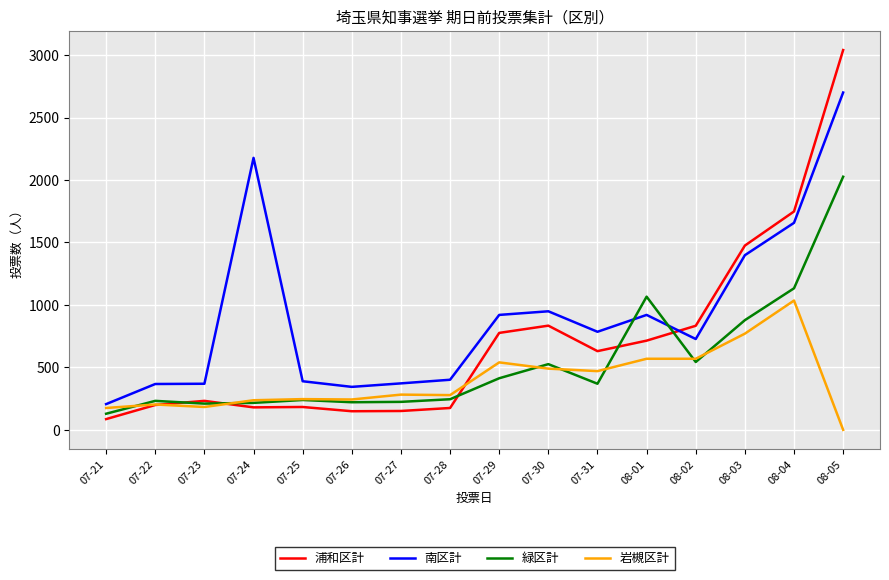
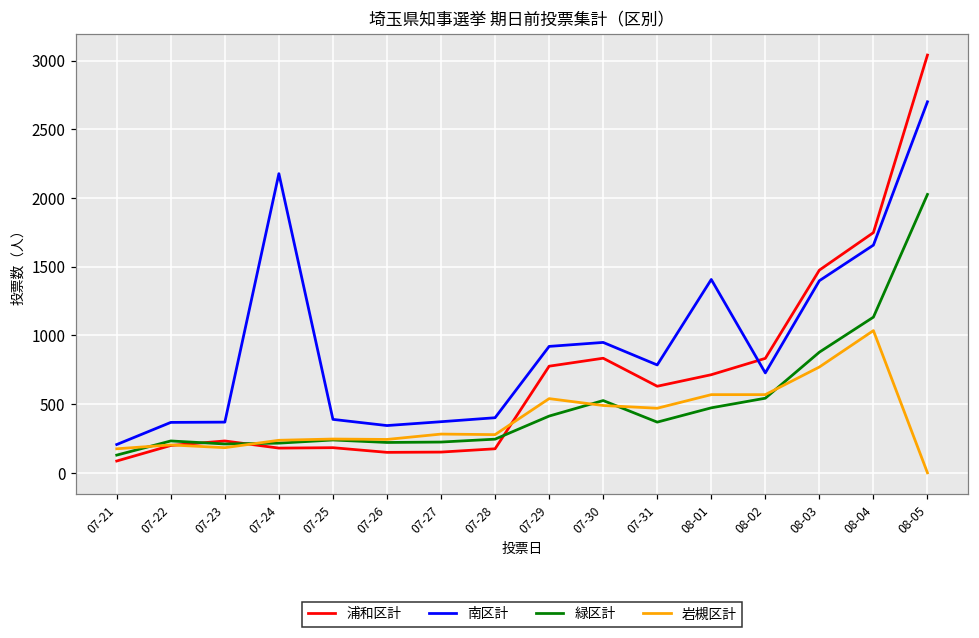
  {
    "浦和区計": {
      "07-21": 90,
      "07-23": 230,
      "07-24": 180,
      "07-25": 180,
      "07-26": 150,
      "07-27": 150,
      "07-28": 180,
      "07-29": 780,
      "07-30": 830,
      "07-31": 630,
      "08-01": 710,
      "08-02": 830,
      "08-03": 1480,
      "08-04": 1750,
      "08-05": 3040
    },
    "南区計": {
      "07-21": 210,
      "07-22": 370,
      "07-23": 370,
      "07-24": 2180,
      "07-25": 390,
      "07-26": 340,
      "07-27": 370,
      "07-28": 400,
      "07-29": 920,
      "07-30": 950,
      "07-31": 790,
-     "08-01": 920,
+     "08-01": 1410,
      "08-02": 730,
      "08-03": 1400,
      "08-04": 1660,
      "08-05": 2700
    },
    "緑区計": {
      "07-21": 130,
      "07-22": 230,
      "07-23": 210,
      "07-24": 220,
      "07-26": 220,
      "07-27": 220,
      "07-28": 250,
      "07-29": 410,
      "07-30": 530,
      "07-31": 370,
-     "08-01": 1070,
+     "08-01": 470,
      "08-02": 540,
      "08-03": 880,
      "08-04": 1130,
      "08-05": 2030
    },
    "岩槻区計": {
      "07-21": 180,
      "07-23": 180,
      "07-24": 240,
      "07-26": 240,
      "07-27": 280,
      "07-28": 280,
      "07-29": 540,
      "07-30": 490,
      "07-31": 470,
      "08-01": 570,
      "08-02": 570,
      "08-03": 770,
      "08-04": 1040,
      "08-05": 0
    }
  }
